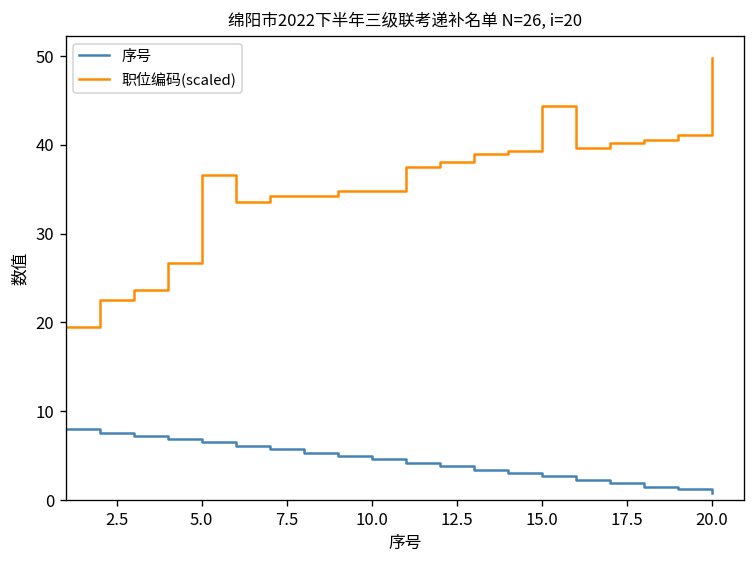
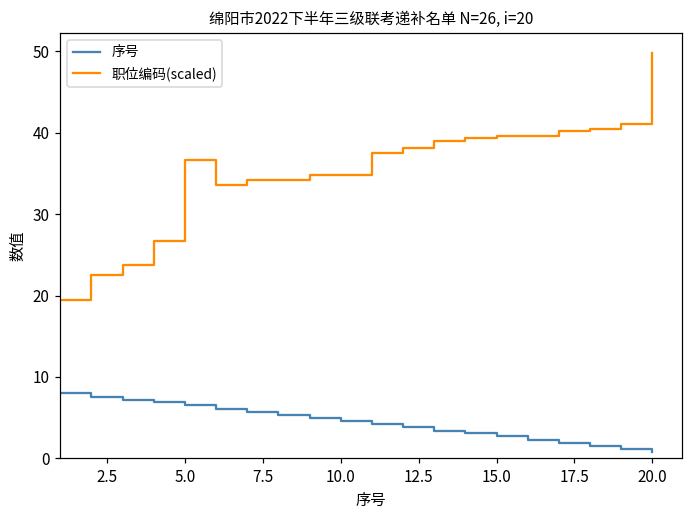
  {
    "序号": {
      "5.0": 7,
      "10.0": 5,
      "15.0": 3,
      "20.0": 1
    },
    "职位编码(scaled)": {
      "5.0": 37,
      "10.0": 35,
-     "15.0": 44,
+     "15.0": 40,
      "20.0": 50
    }
  }
